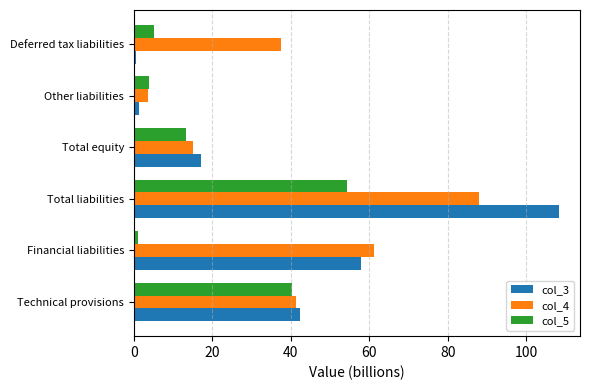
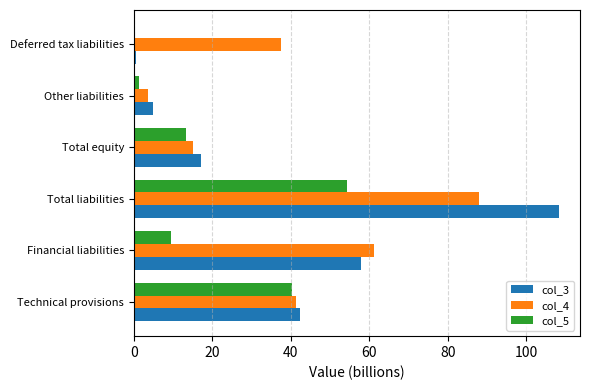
  {
    "col_3": {
-     "Other liabilities": 1,
+     "Other liabilities": 5,
      "Total equity": 17,
      "Total liabilities": 108,
      "Financial liabilities": 58,
      "Technical provisions": 42
    },
    "col_4": {
      "Deferred tax liabilities": 38,
      "Other liabilities": 4,
      "Total equity": 15,
      "Total liabilities": 88,
      "Financial liabilities": 61,
      "Technical provisions": 41
    },
    "col_5": {
-     "Deferred tax liabilities": 5,
-     "Other liabilities": 4,
+     "Deferred tax liabilities": 0,
+     "Other liabilities": 1,
      "Total equity": 13,
      "Total liabilities": 54,
-     "Financial liabilities": 1,
+     "Financial liabilities": 9,
      "Technical provisions": 40
    }
  }
